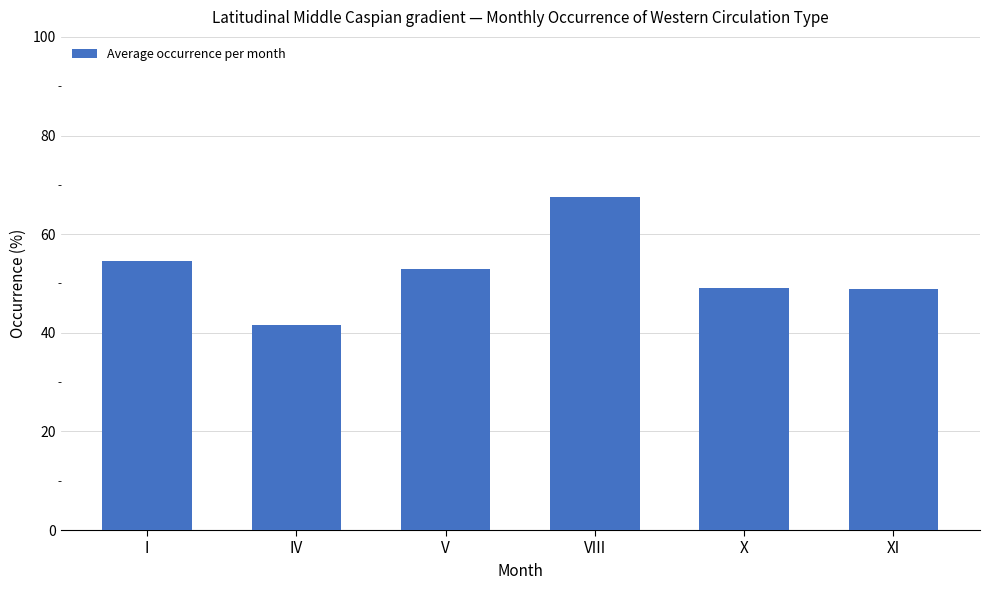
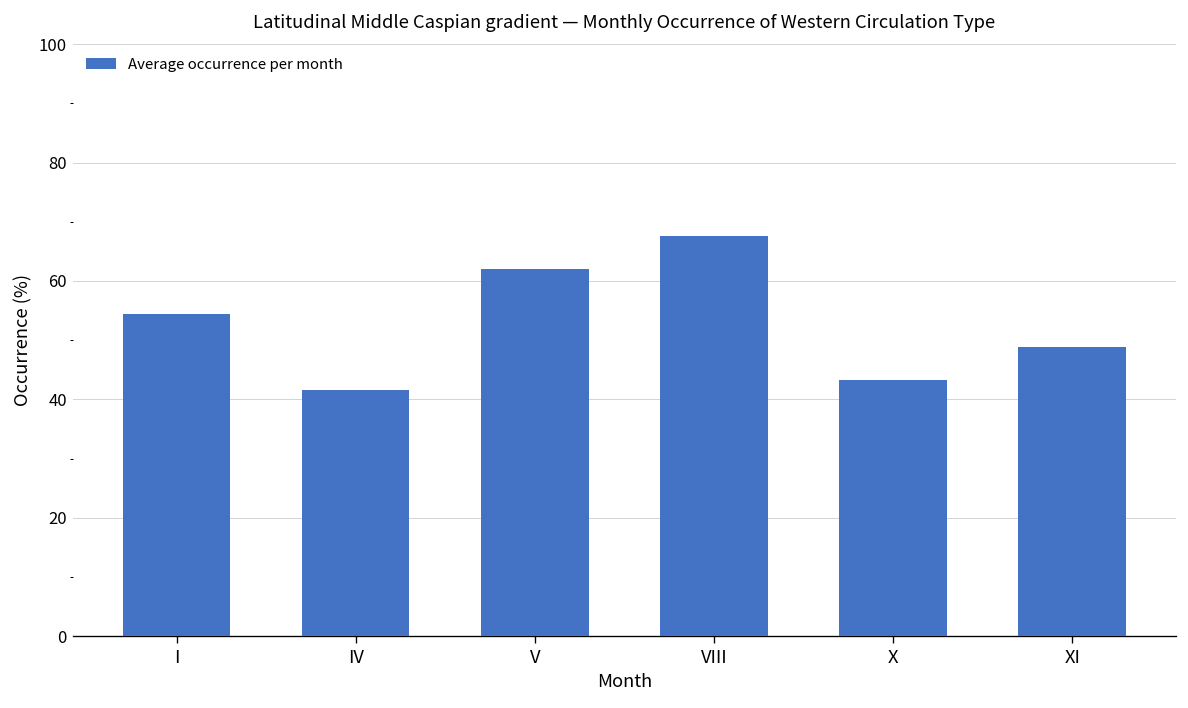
  {
    "I": 54,
    "IV": 42,
-   "V": 53,
+   "V": 62,
    "VIII": 68,
-   "X": 49,
+   "X": 43,
    "XI": 49
  }
